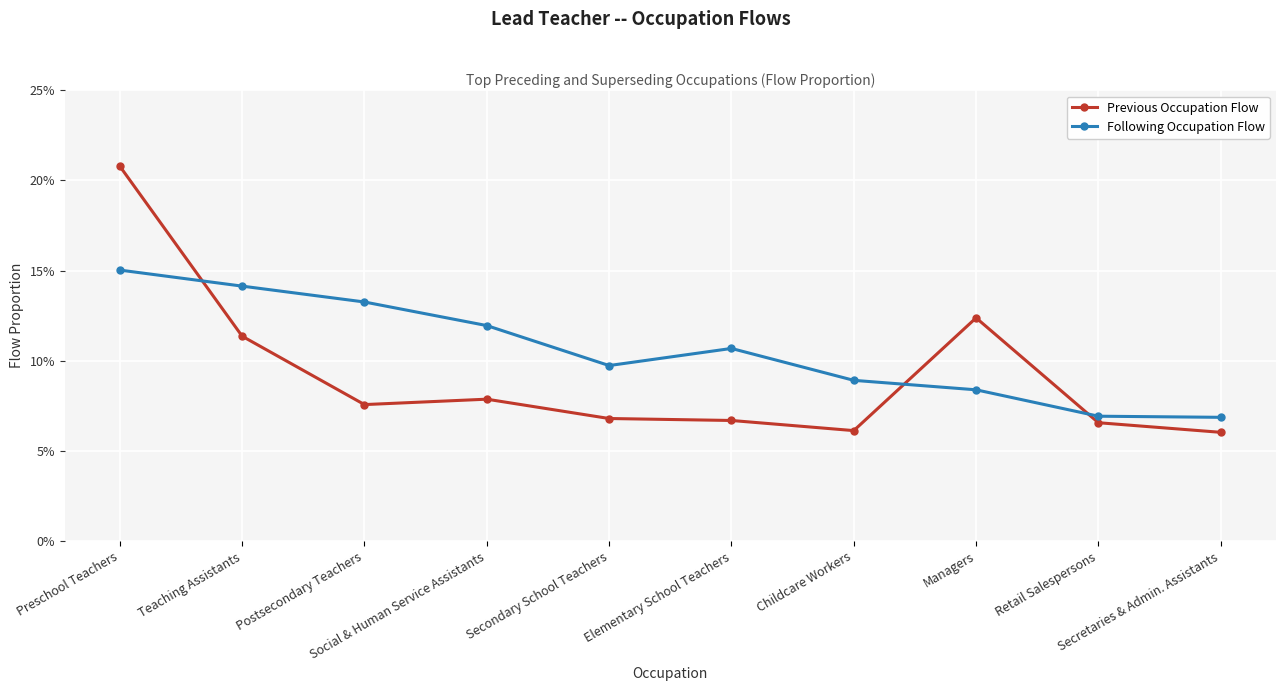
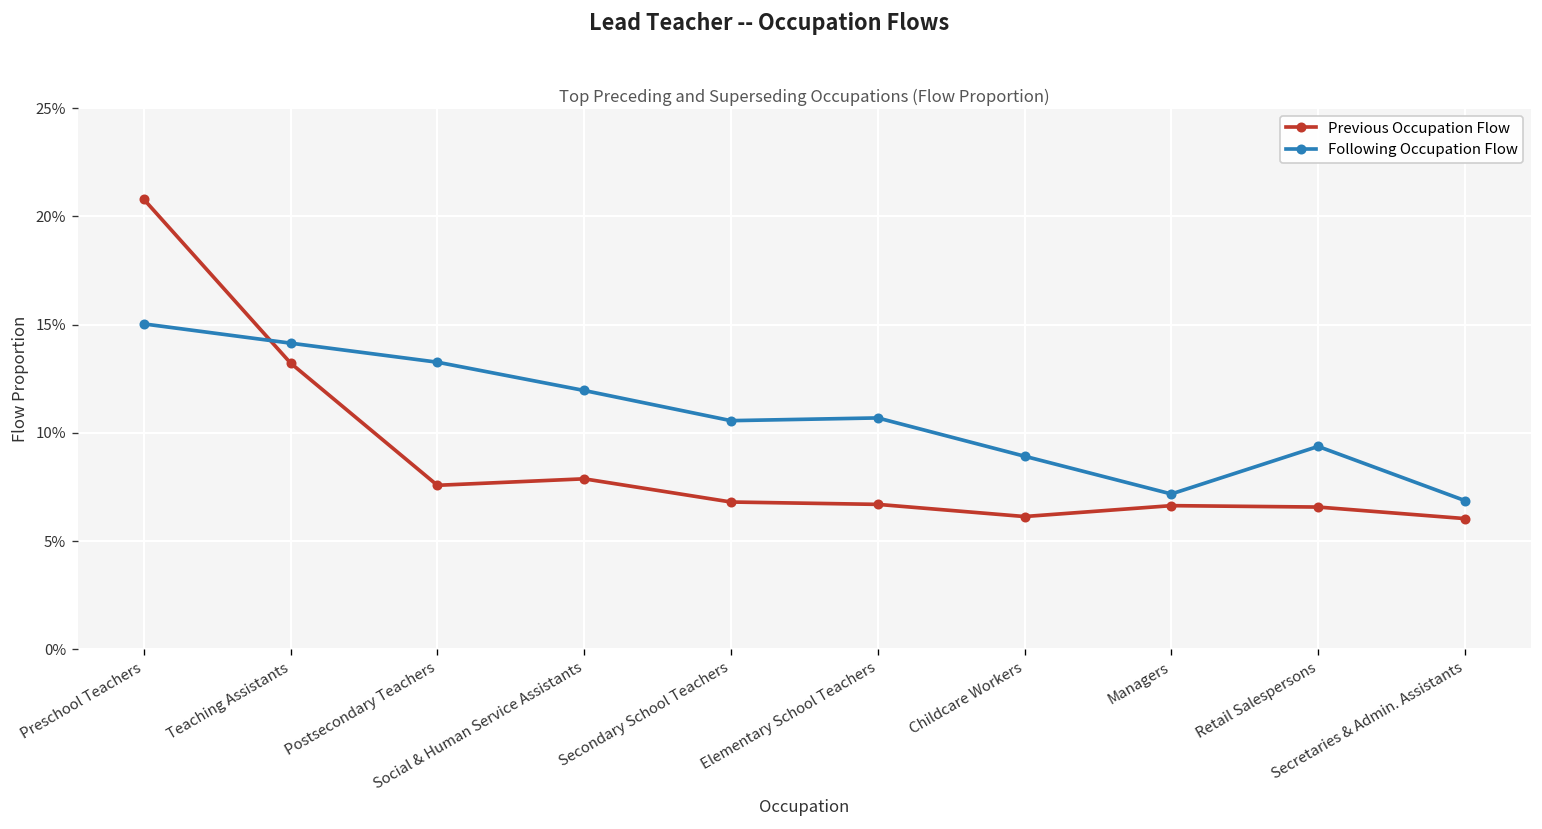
  {
    "Previous Occupation Flow": {
      "Preschool Teachers": "20.8%",
-     "Teaching Assistants": "11.4%",
+     "Teaching Assistants": "13.2%",
      "Postsecondary Teachers": "7.6%",
      "Social & Human Service Assistants": "7.9%",
      "Secondary School Teachers": "6.8%",
      "Elementary School Teachers": "6.7%",
      "Childcare Workers": "6.1%",
-     "Managers": "12.4%",
+     "Managers": "6.6%",
      "Retail Salespersons": "6.6%",
      "Secretaries & Admin. Assistants": "6.0%"
    },
    "Following Occupation Flow": {
      "Preschool Teachers": "15.0%",
      "Teaching Assistants": "14.1%",
      "Postsecondary Teachers": "13.3%",
      "Social & Human Service Assistants": "12.0%",
-     "Secondary School Teachers": "9.7%",
+     "Secondary School Teachers": "10.6%",
      "Elementary School Teachers": "10.7%",
      "Childcare Workers": "8.9%",
-     "Managers": "8.4%",
-     "Retail Salespersons": "6.9%",
+     "Managers": "7.2%",
+     "Retail Salespersons": "9.4%",
      "Secretaries & Admin. Assistants": "6.9%"
    }
  }
